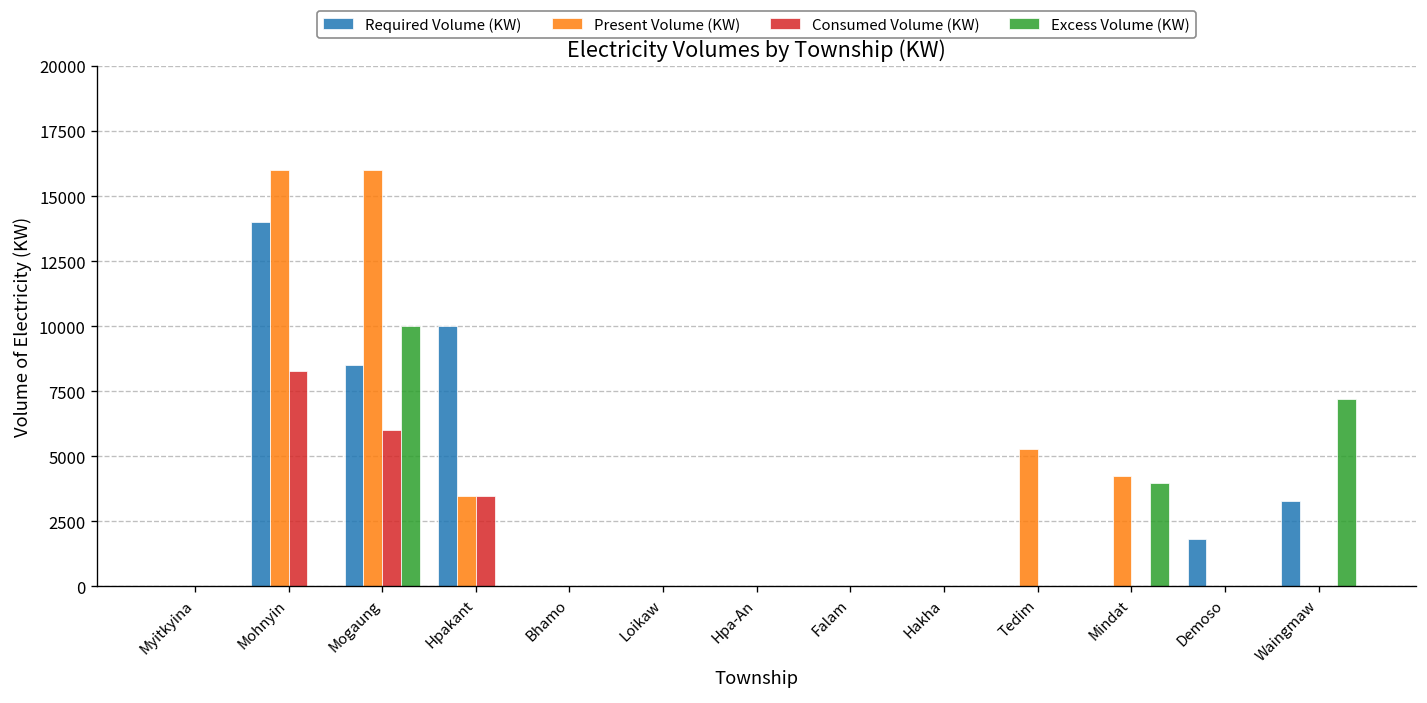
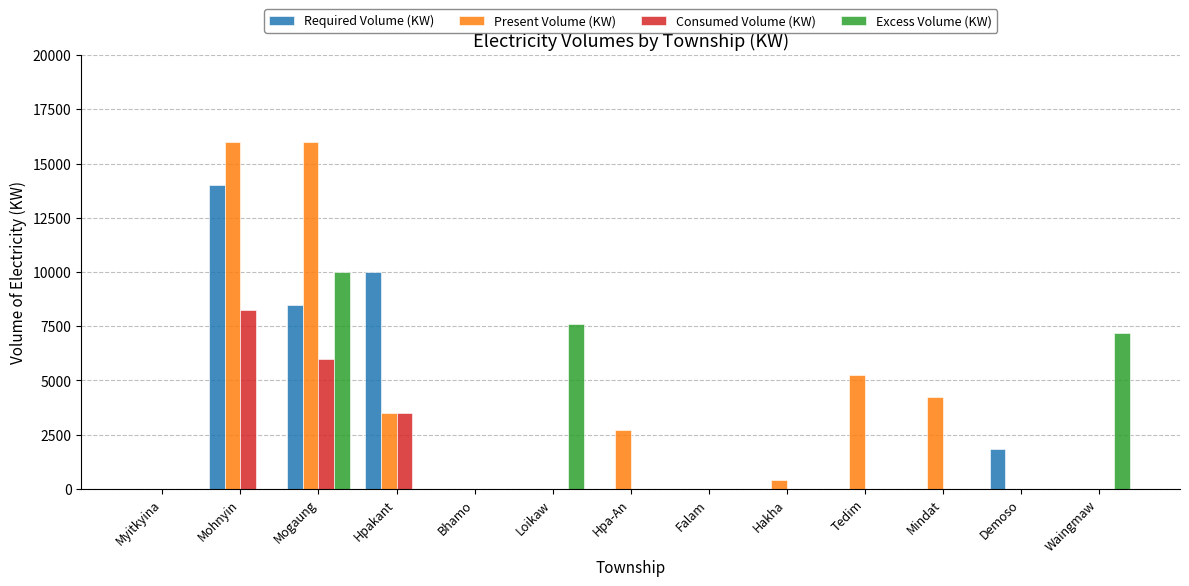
  {
    "Required Volume (KW)": {
      "Myitkyina": 0,
      "Mohnyin": 14000,
      "Mogaung": 8500,
      "Hpakant": 10000,
      "Bhamo": 0,
      "Loikaw": 0,
      "Hpa-An": 0,
      "Falam": 0,
      "Hakha": 0,
      "Tedim": 0,
      "Mindat": 0,
      "Demoso": 1800,
-     "Waingmaw": 3300
+     "Waingmaw": 0
    },
    "Present Volume (KW)": {
      "Myitkyina": 0,
      "Mohnyin": 16000,
      "Mogaung": 16000,
      "Hpakant": 3500,
      "Bhamo": 0,
      "Loikaw": 0,
-     "Hpa-An": 0,
+     "Hpa-An": 2700,
      "Falam": 0,
-     "Hakha": 0,
+     "Hakha": 400,
      "Tedim": 5300,
      "Mindat": 4200,
      "Demoso": 0,
      "Waingmaw": 0
    },
    "Consumed Volume (KW)": {
      "Myitkyina": 0,
      "Mohnyin": 8300,
      "Mogaung": 6000,
      "Hpakant": 3500,
      "Bhamo": 0,
      "Loikaw": 0,
      "Hpa-An": 0,
      "Falam": 0,
      "Hakha": 0,
      "Tedim": 0,
      "Mindat": 0,
      "Demoso": 0,
      "Waingmaw": 0
    },
    "Excess Volume (KW)": {
      "Myitkyina": 0,
      "Mohnyin": 0,
      "Mogaung": 10000,
      "Hpakant": 0,
      "Bhamo": 0,
-     "Loikaw": 0,
+     "Loikaw": 7600,
      "Hpa-An": 0,
      "Falam": 0,
      "Hakha": 0,
      "Tedim": 0,
-     "Mindat": 4000,
+     "Mindat": 0,
      "Demoso": 0,
      "Waingmaw": 7200
    }
  }
